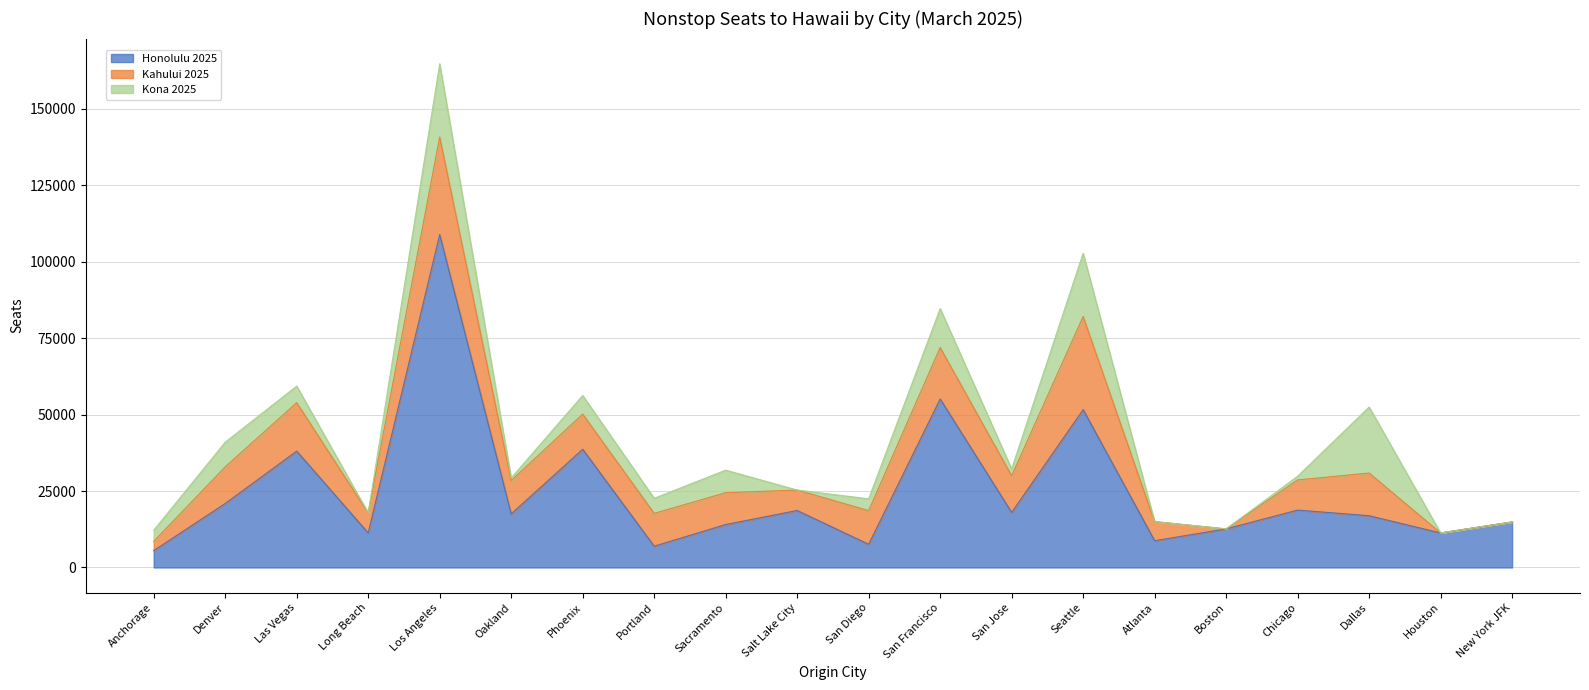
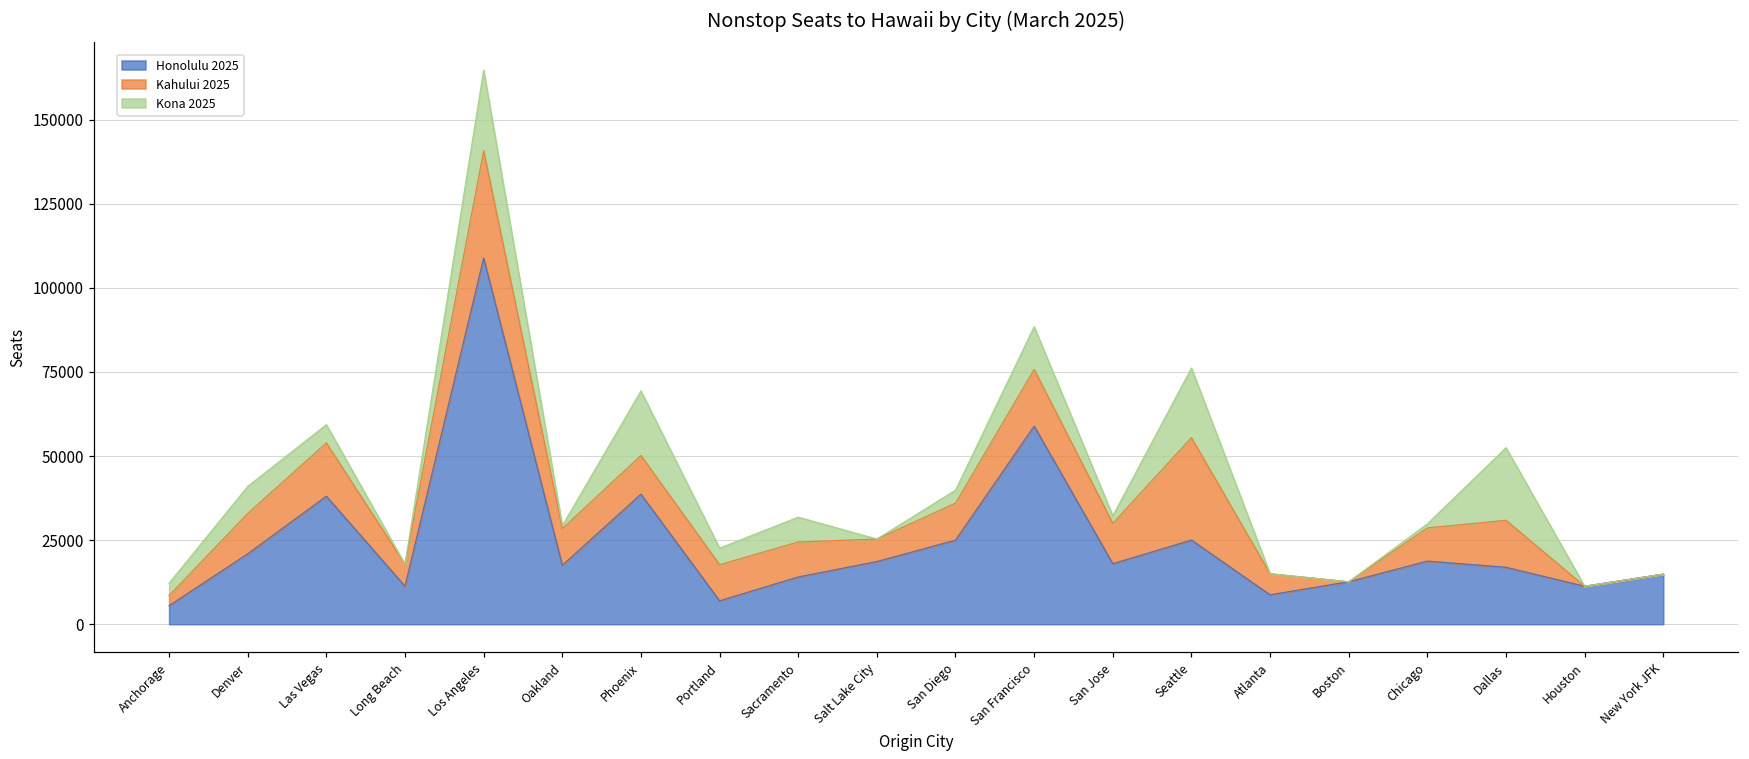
  {
    "Honolulu 2025": {
      "Anchorage": 6000,
      "Denver": 21000,
      "Las Vegas": 38000,
      "Long Beach": 11000,
      "Los Angeles": 109000,
      "Oakland": 18000,
      "Phoenix": 39000,
      "Portland": 7000,
      "Sacramento": 14000,
      "Salt Lake City": 19000,
-     "San Diego": 8000,
-     "San Francisco": 55000,
+     "San Diego": 25000,
+     "San Francisco": 59000,
      "San Jose": 18000,
-     "Seattle": 52000,
+     "Seattle": 25000,
      "Atlanta": 9000,
      "Chicago": 19000,
      "Dallas": 17000
    },
    "Kahului 2025": {
      "Anchorage": 3000,
      "Denver": 12000,
      "Las Vegas": 16000,
      "Los Angeles": 32000,
      "Oakland": 11000,
      "Phoenix": 12000,
      "Portland": 11000,
      "Sacramento": 10000,
      "San Diego": 11000,
      "San Francisco": 17000,
      "San Jose": 12000,
      "Seattle": 30000,
      "Chicago": 10000,
      "Dallas": 14000
    },
    "Kona 2025": {
      "Anchorage": 4000,
      "Denver": 8000,
      "Las Vegas": 5000,
      "Los Angeles": 24000,
      "Oakland": 1000,
-     "Phoenix": 6000,
+     "Phoenix": 19000,
      "Portland": 5000,
      "Sacramento": 7000,
      "San Diego": 4000,
      "San Francisco": 13000,
      "San Jose": 2000,
      "Seattle": 21000,
      "Chicago": 1000,
      "Dallas": 22000
    }
  }
